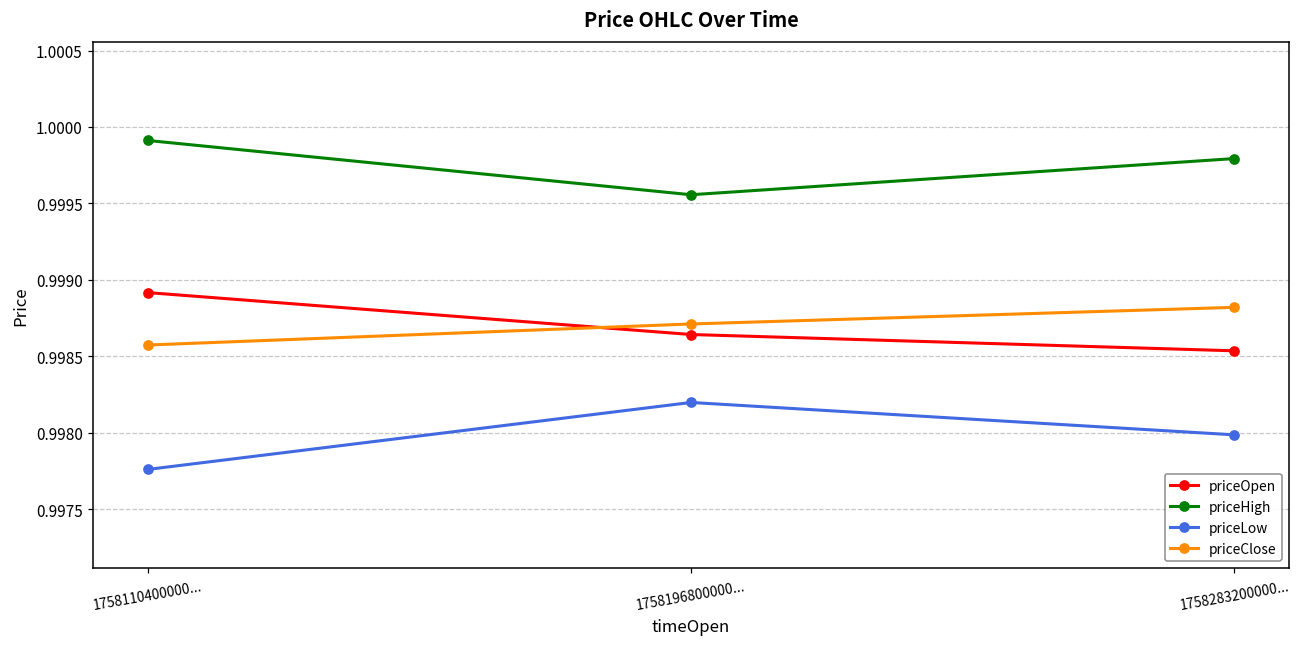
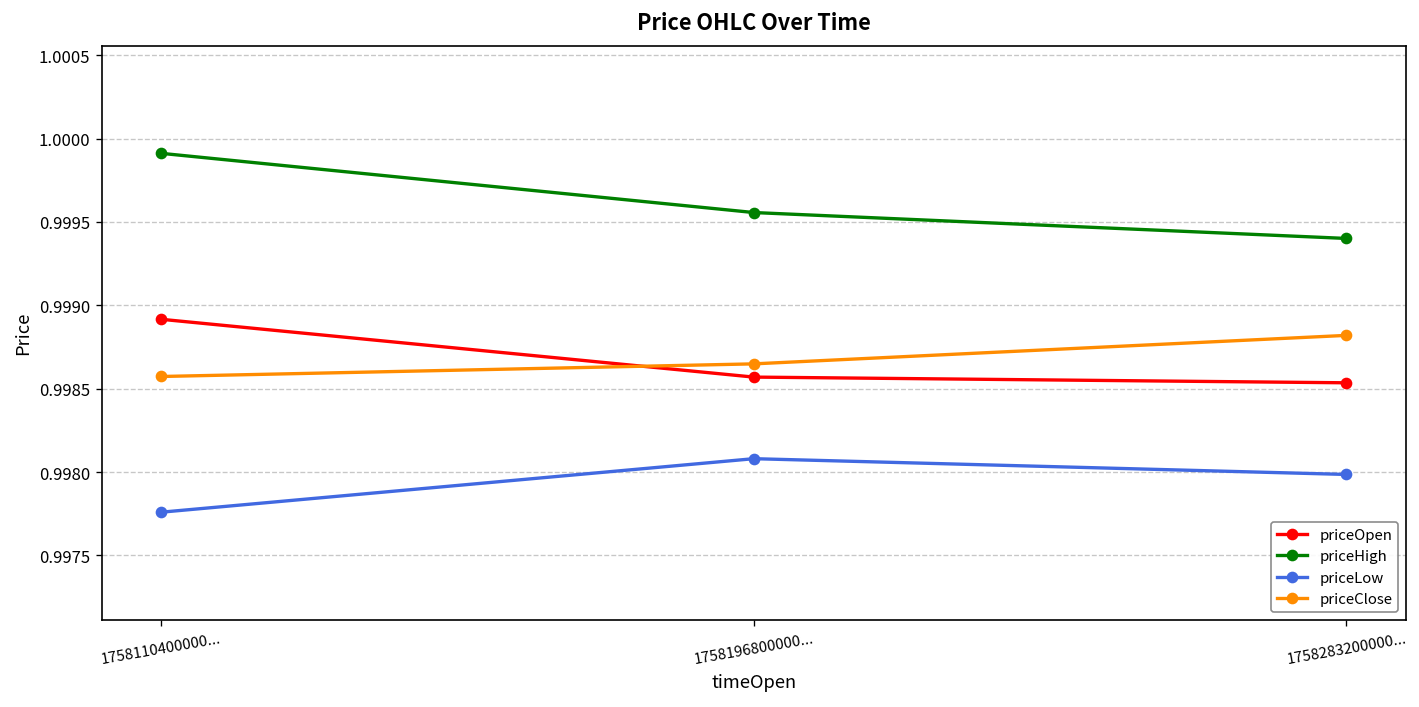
  {
    "priceOpen": {
      "1758110400000...": 0.99892,
-     "1758196800000...": 0.99864,
+     "1758196800000...": 0.99857,
      "1758283200000...": 0.99854
    },
    "priceHigh": {
      "1758110400000...": 0.99991,
      "1758196800000...": 0.99956,
-     "1758283200000...": 0.99979
+     "1758283200000...": 0.99940
    },
    "priceLow": {
      "1758110400000...": 0.99776,
-     "1758196800000...": 0.99820,
+     "1758196800000...": 0.99808,
      "1758283200000...": 0.99799
    },
    "priceClose": {
      "1758110400000...": 0.99857,
-     "1758196800000...": 0.99871,
+     "1758196800000...": 0.99865,
      "1758283200000...": 0.99882
    }
  }
